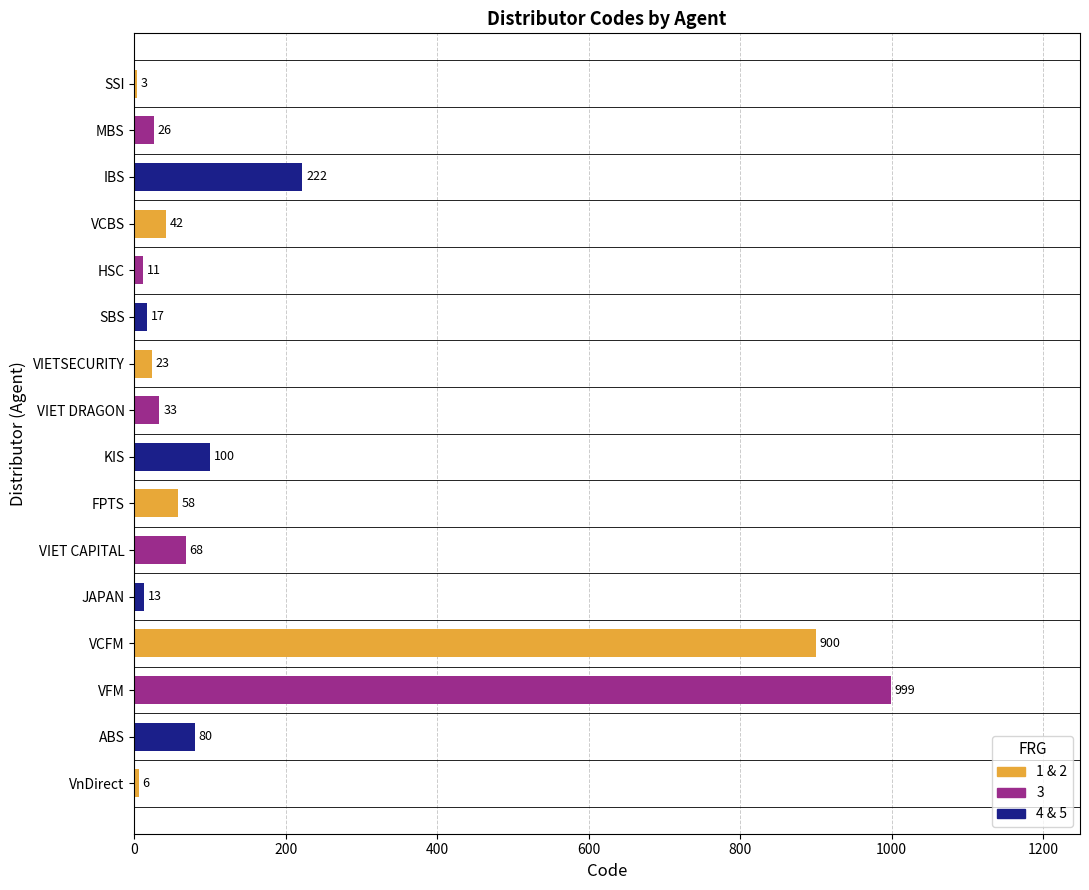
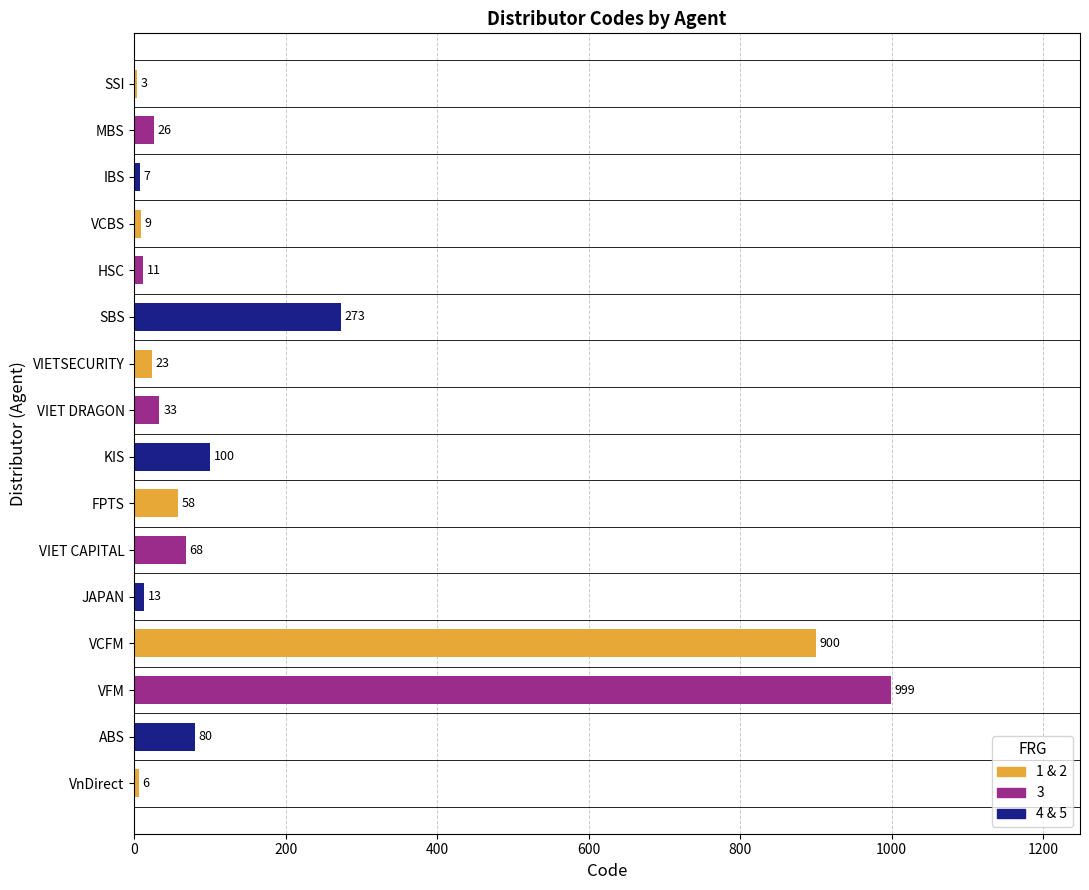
  {
    "SSI": 3,
    "MBS": 26,
-   "IBS": 222,
-   "VCBS": 42,
+   "IBS": 7,
+   "VCBS": 9,
    "HSC": 11,
-   "SBS": 17,
+   "SBS": 273,
    "VIETSECURITY": 23,
    "VIET DRAGON": 33,
    "KIS": 100,
    "FPTS": 58,
    "VIET CAPITAL": 68,
    "JAPAN": 13,
    "VCFM": 900,
    "VFM": 999,
    "ABS": 80,
    "VnDirect": 6
  }
